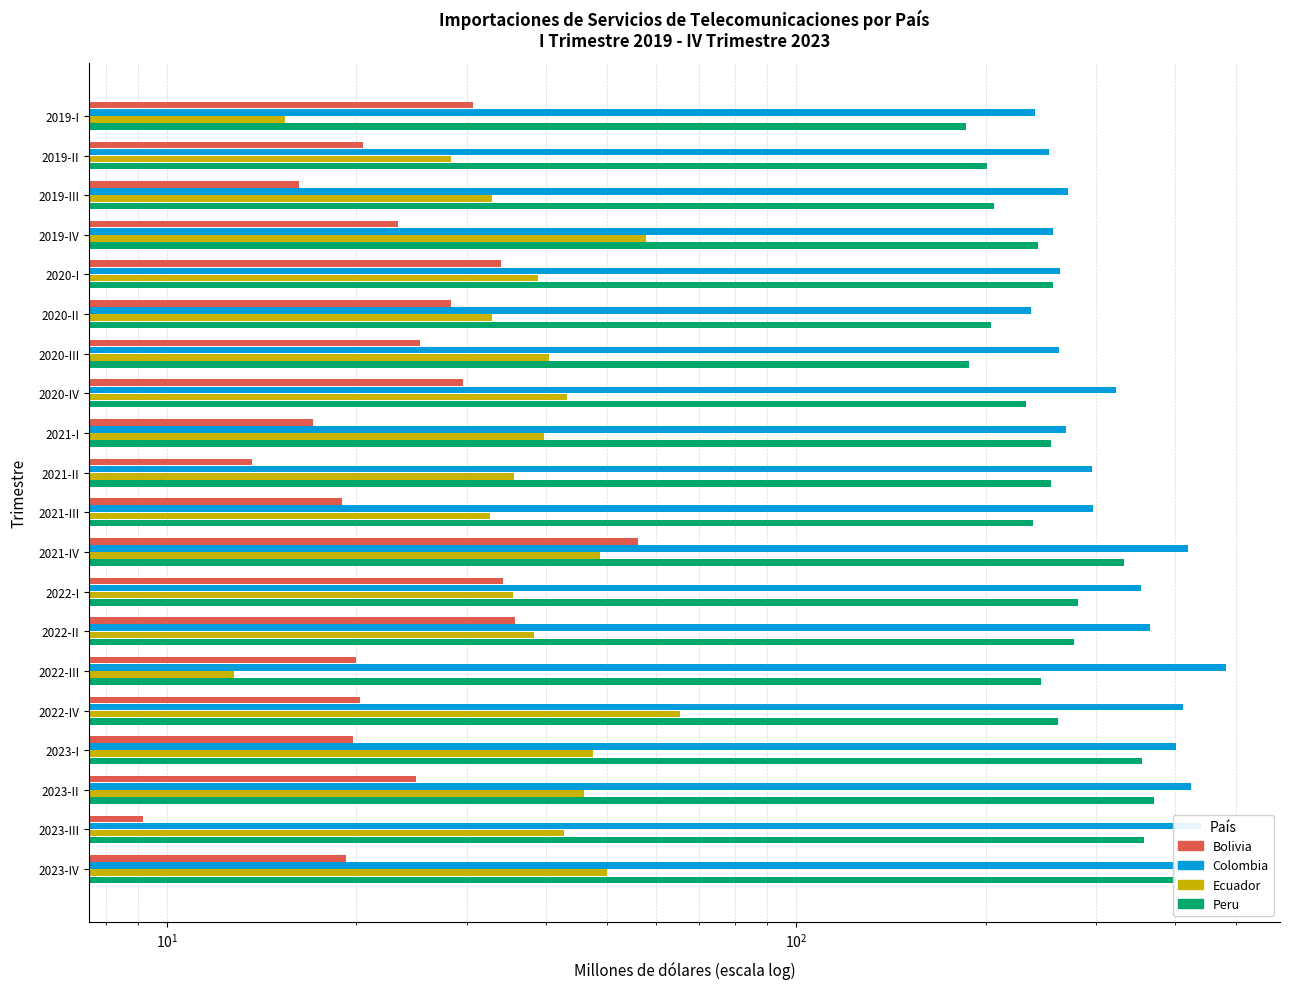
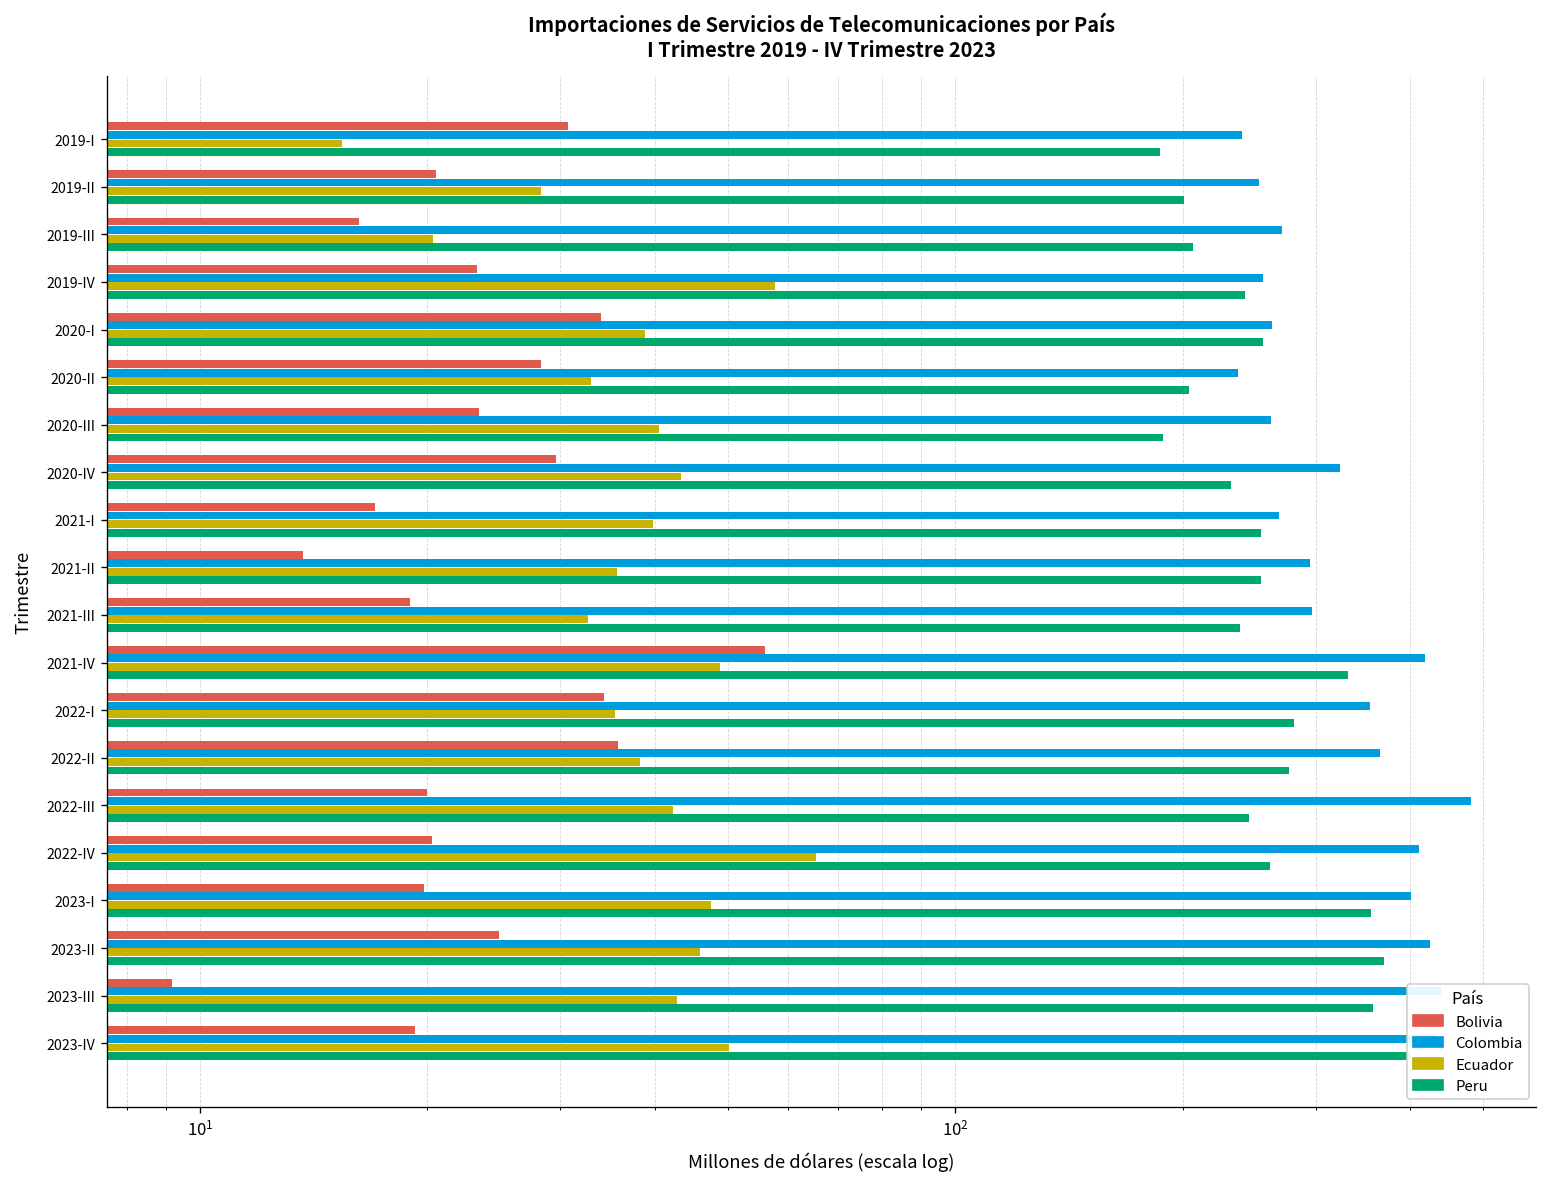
  {
    "Bolivia": {
      "2019-I": 31,
      "2019-II": 20.5,
      "2019-III": 16.2,
      "2019-IV": 23.3,
      "2020-I": 34,
      "2020-II": 28,
-     "2020-III": 25.3,
+     "2020-III": 23.4,
      "2020-IV": 30,
      "2021-I": 17.1,
      "2021-II": 13.7,
      "2021-III": 19.0,
      "2021-IV": 56,
      "2022-I": 34,
      "2022-II": 36,
      "2022-III": 20.0,
      "2022-IV": 20.3,
      "2023-I": 19.8,
      "2023-II": 24.9,
      "2023-III": 9.2,
      "2023-IV": 19.3
    },
    "Colombia": {
      "2019-I": 240,
      "2019-II": 252,
      "2019-III": 271,
      "2019-IV": 256,
      "2020-I": 263,
      "2020-II": 236,
      "2020-III": 262,
      "2020-IV": 320,
      "2021-I": 268,
      "2021-II": 300,
      "2021-III": 300,
      "2021-IV": 420,
      "2022-I": 350,
      "2022-II": 360,
      "2022-III": 480,
      "2022-IV": 410,
      "2023-I": 400,
      "2023-II": 420
    },
    "Ecuador": {
      "2019-I": 15.4,
      "2019-II": 28,
-     "2019-III": 33,
+     "2019-III": 20.4,
      "2019-IV": 58,
      "2020-I": 39,
      "2020-II": 33,
      "2020-III": 40,
      "2020-IV": 43,
      "2021-I": 40,
      "2021-II": 36,
      "2021-III": 33,
      "2021-IV": 49,
      "2022-I": 35,
      "2022-II": 38,
-     "2022-III": 12.8,
+     "2022-III": 42,
      "2022-IV": 65,
      "2023-I": 47,
      "2023-II": 46,
      "2023-III": 43,
      "2023-IV": 50
    },
    "Peru": {
      "2019-I": 187,
      "2019-II": 201,
      "2019-III": 206,
      "2019-IV": 242,
      "2020-I": 256,
      "2020-II": 204,
      "2020-III": 188,
      "2020-IV": 232,
      "2021-I": 254,
      "2021-II": 254,
      "2021-III": 238,
      "2021-IV": 330,
      "2022-I": 280,
      "2022-II": 280,
      "2022-III": 245,
      "2022-IV": 261,
      "2023-I": 350,
      "2023-II": 370,
      "2023-III": 360
    }
  }
